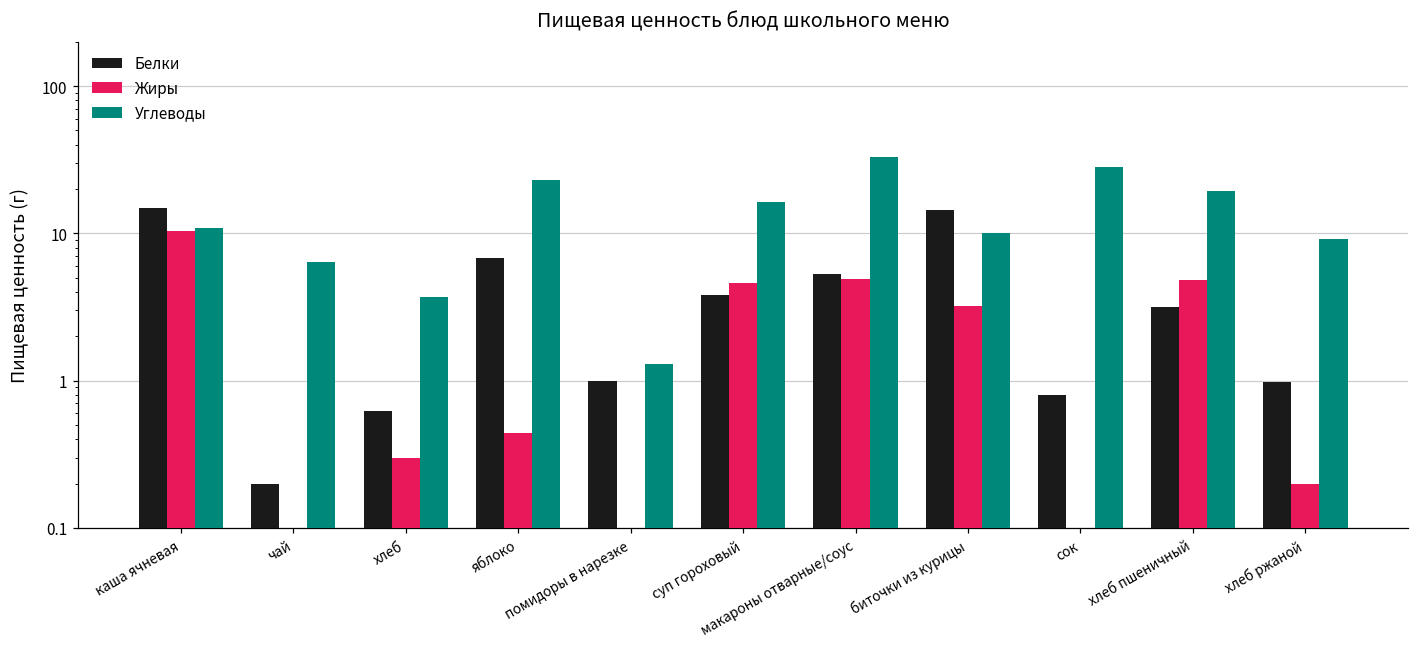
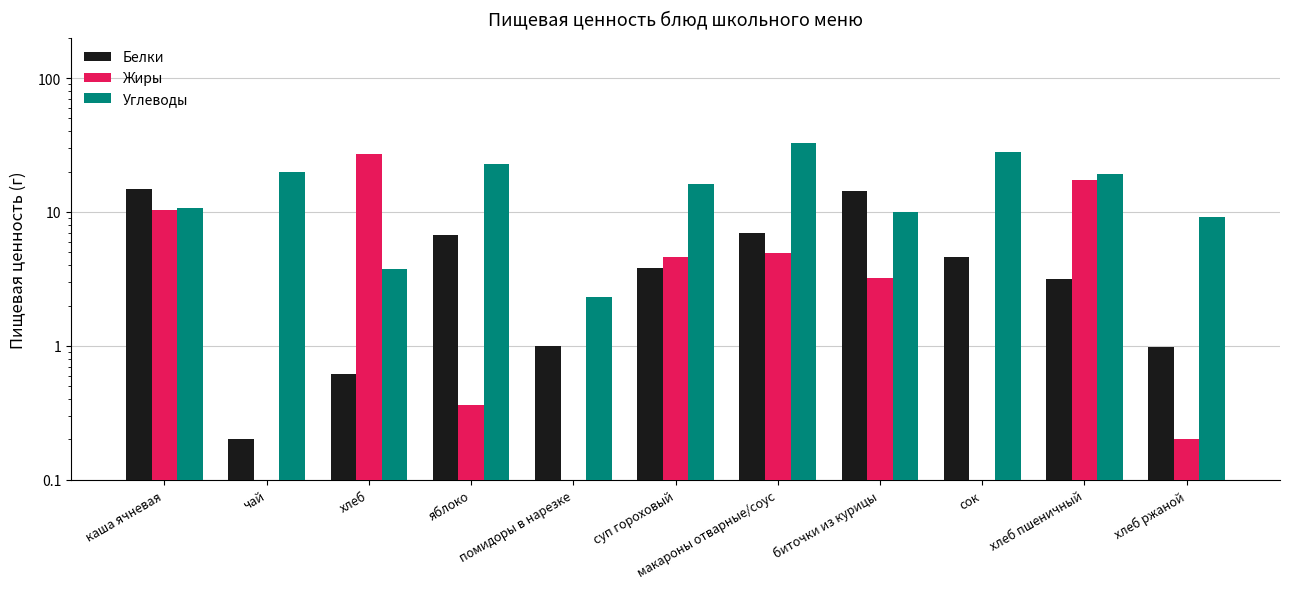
  {
    "Белки": {
      "каша ячневая": 15,
      "чай": 0.2,
      "хлеб": 0.6,
      "яблоко": 7,
      "помидоры в нарезке": 1.0,
      "суп гороховый": 3.8,
-     "макароны отварные/соус": 5.3,
+     "макароны отварные/соус": 7,
      "биточки из курицы": 14,
-     "сок": 0.8,
+     "сок": 4.6,
      "хлеб пшеничный": 3.2,
      "хлеб ржаной": 1.0
    },
    "Жиры": {
      "каша ячневая": 10,
-     "хлеб": 0.3,
-     "яблоко": 0.44,
+     "хлеб": 27,
+     "яблоко": 0.36,
      "помидоры в нарезке": 0.10,
      "суп гороховый": 4.6,
      "макароны отварные/соус": 4.9,
      "биточки из курицы": 3.2,
-     "хлеб пшеничный": 4.8,
+     "хлеб пшеничный": 17,
      "хлеб ржаной": 0.20
    },
    "Углеводы": {
      "каша ячневая": 11,
-     "чай": 6,
+     "чай": 20,
      "хлеб": 3.7,
      "яблоко": 23,
-     "помидоры в нарезке": 1.3,
+     "помидоры в нарезке": 2.3,
      "суп гороховый": 16,
      "макароны отварные/соус": 33,
      "биточки из курицы": 10,
      "сок": 28,
      "хлеб пшеничный": 19,
      "хлеб ржаной": 9
    }
  }
